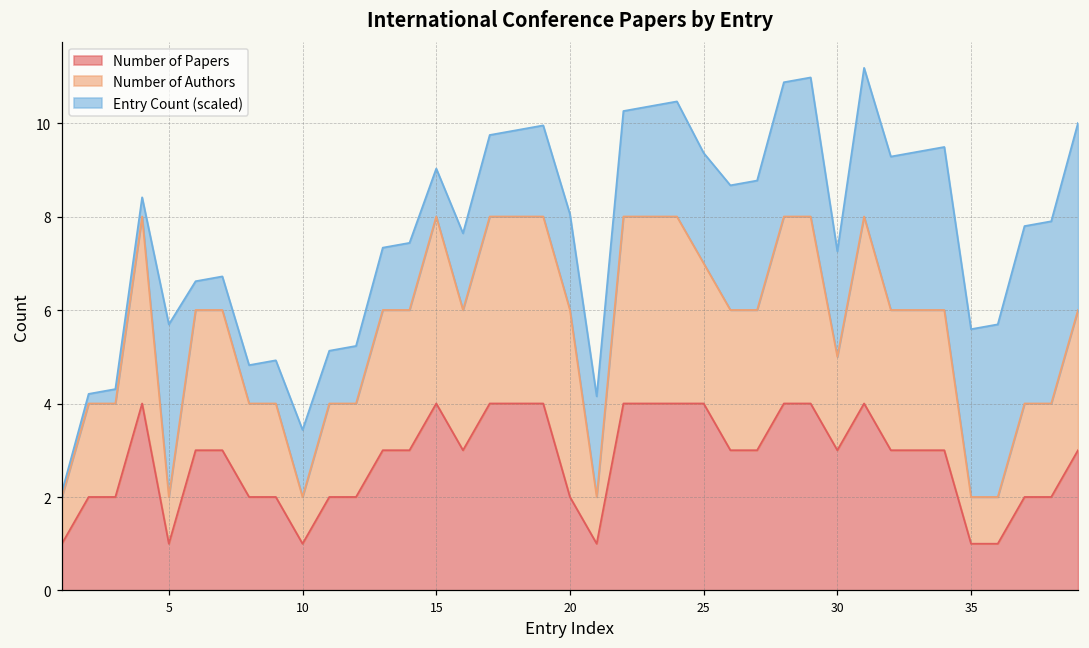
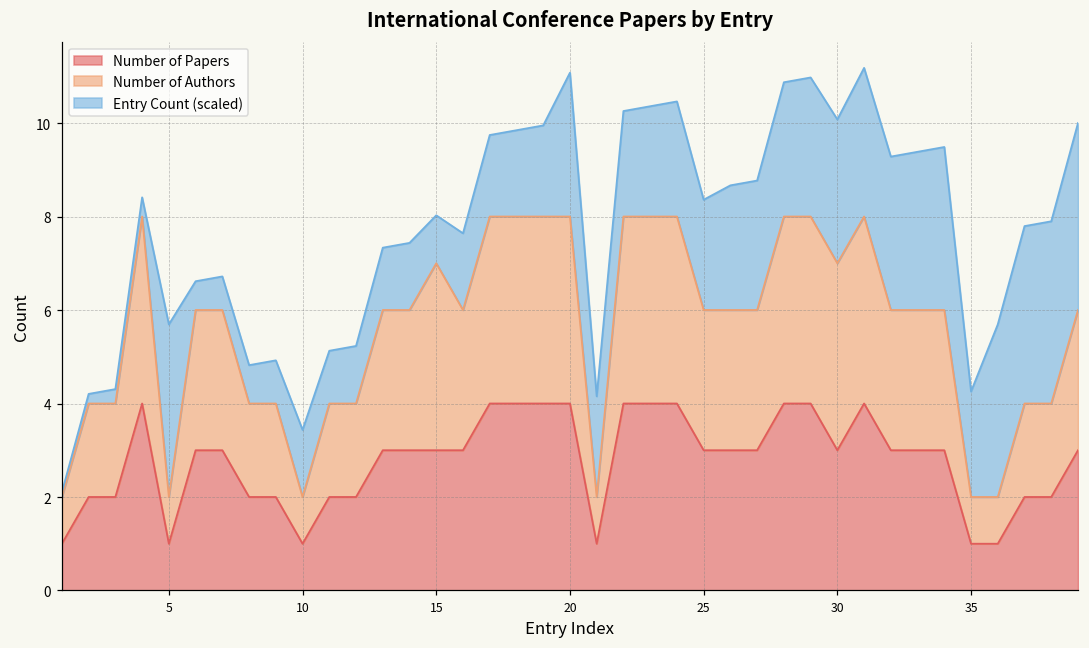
  {
    "Number of Papers": {
      "5": 1,
      "10": 1,
-     "15": 4,
-     "20": 2,
-     "25": 4,
+     "15": 3,
+     "20": 4,
+     "25": 3,
      "30": 3,
      "35": 1
    },
    "Number of Authors": {
      "5": 1,
      "10": 1,
      "15": 4,
      "20": 4,
      "25": 3,
-     "30": 2,
+     "30": 4,
      "35": 1
    },
    "Entry Count (scaled)": {
      "5": 3.7,
      "10": 1.4,
      "15": 1.0,
-     "20": 2.1,
+     "20": 3.1,
      "25": 2.4,
-     "30": 2.3,
-     "35": 3.6
+     "30": 3.1,
+     "35": 2.3
    }
  }
